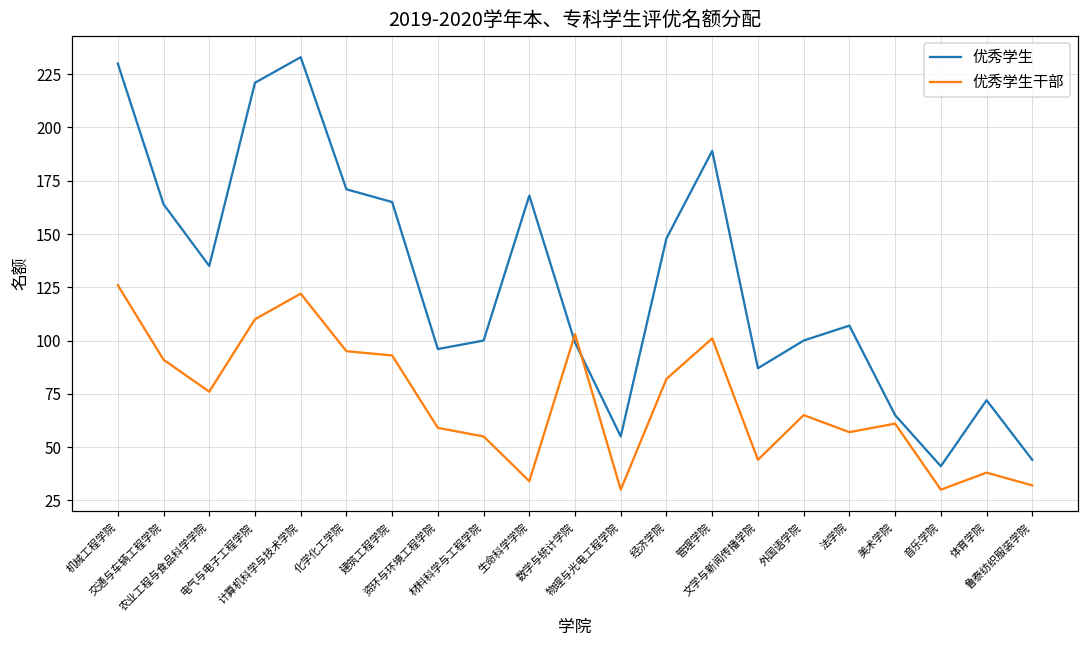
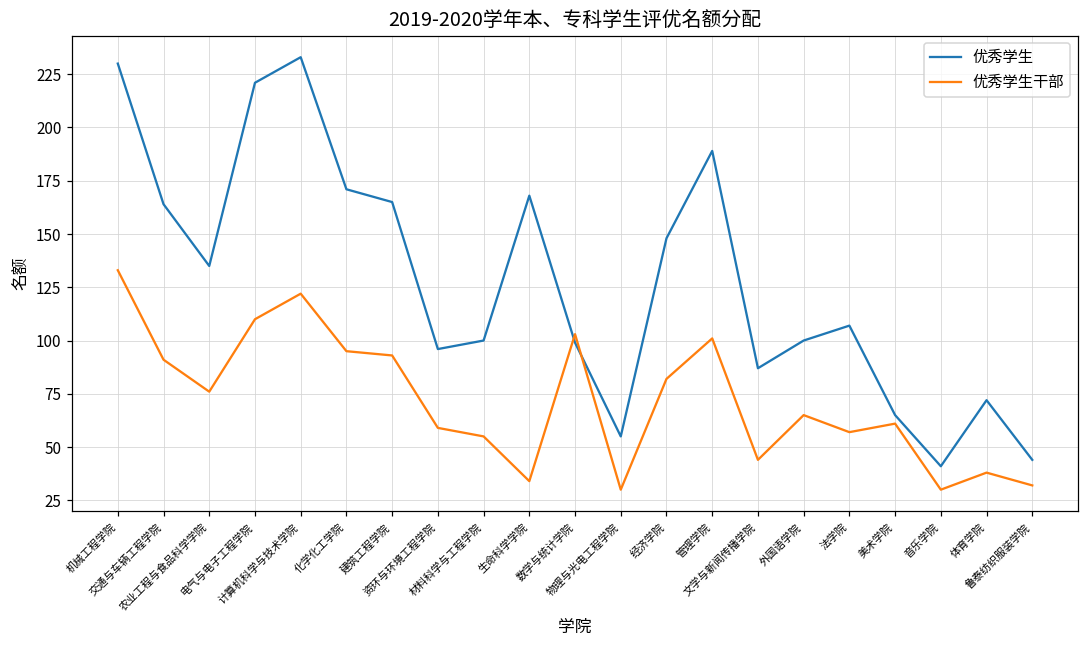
  {
    "优秀学生": {
      "机械工程学院": 230,
      "交通与车辆工程学院": 164,
      "农业工程与食品科学学院": 135,
      "电气与电子工程学院": 221,
      "计算机科学与技术学院": 233,
      "化学化工学院": 171,
      "建筑工程学院": 165,
      "资环与环境工程学院": 96,
      "材料科学与工程学院": 100,
      "生命科学学院": 168,
      "数学与统计学院": 99,
      "物理与光电工程学院": 55,
      "经济学院": 148,
      "管理学院": 189,
      "文学与新闻传播学院": 87,
      "外国语学院": 100,
      "法学院": 107,
      "美术学院": 65,
      "音乐学院": 41,
      "体育学院": 72,
      "鲁泰纺织服装学院": 44
    },
    "优秀学生干部": {
-     "机械工程学院": 126,
+     "机械工程学院": 133,
      "交通与车辆工程学院": 91,
      "农业工程与食品科学学院": 76,
      "电气与电子工程学院": 110,
      "计算机科学与技术学院": 122,
      "化学化工学院": 95,
      "建筑工程学院": 93,
      "资环与环境工程学院": 59,
      "材料科学与工程学院": 55,
      "生命科学学院": 34,
      "数学与统计学院": 103,
      "物理与光电工程学院": 30,
      "经济学院": 82,
      "管理学院": 101,
      "文学与新闻传播学院": 44,
      "外国语学院": 65,
      "法学院": 57,
      "美术学院": 61,
      "音乐学院": 30,
      "体育学院": 38,
      "鲁泰纺织服装学院": 32
    }
  }
